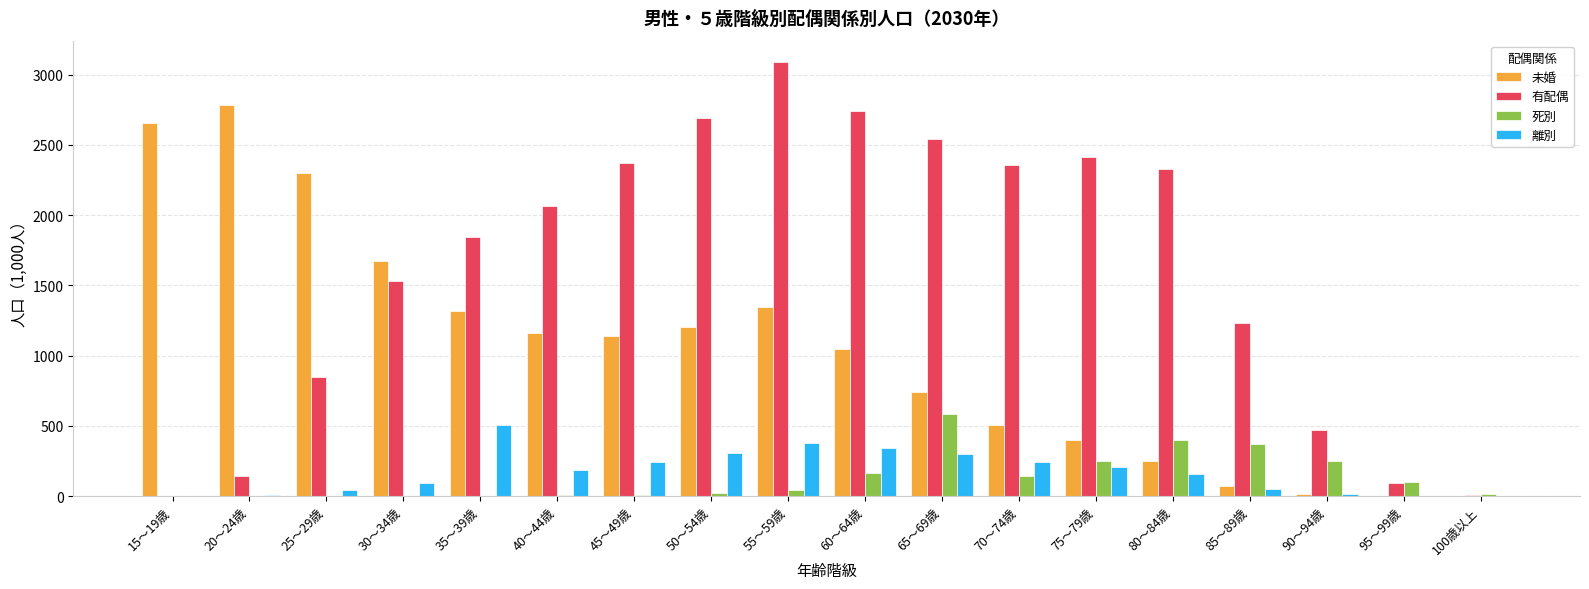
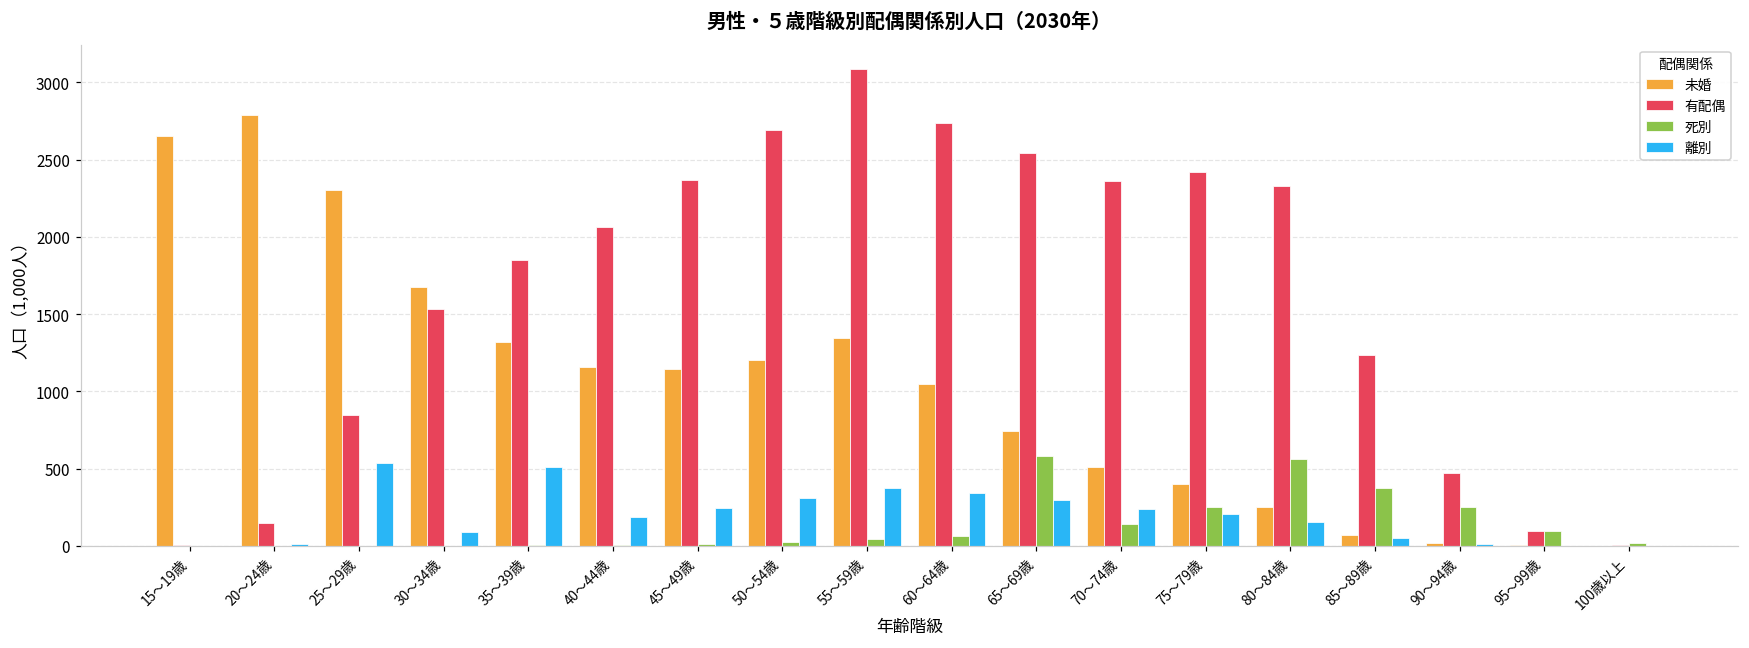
  {
    "未婚": {
      "15～19歳": 2650,
      "20～24歳": 2790,
      "25～29歳": 2300,
      "30～34歳": 1670,
      "35～39歳": 1320,
      "40～44歳": 1160,
      "45～49歳": 1140,
      "50～54歳": 1210,
      "55～59歳": 1350,
      "60～64歳": 1050,
      "65～69歳": 740,
      "70～74歳": 510,
      "75～79歳": 400,
      "80～84歳": 250,
      "85～89歳": 70,
      "90～94歳": 20
    },
    "有配偶": {
      "20～24歳": 150,
      "25～29歳": 850,
      "30～34歳": 1530,
      "35～39歳": 1850,
      "40～44歳": 2070,
      "45～49歳": 2370,
      "50～54歳": 2690,
      "55～59歳": 3090,
      "60～64歳": 2740,
      "65～69歳": 2540,
      "70～74歳": 2360,
      "75～79歳": 2420,
      "80～84歳": 2330,
      "85～89歳": 1230,
      "90～94歳": 470,
      "95～99歳": 100
    },
    "死別": {
      "15～19歳": 0,
      "50～54歳": 20,
      "55～59歳": 50,
-     "60～64歳": 160,
+     "60～64歳": 60,
      "65～69歳": 580,
      "70～74歳": 140,
      "75～79歳": 250,
-     "80～84歳": 400,
+     "80～84歳": 560,
      "85～89歳": 370,
      "90～94歳": 250,
      "95～99歳": 100
    },
    "離別": {
-     "25～29歳": 40,
+     "25～29歳": 530,
      "30～34歳": 90,
      "35～39歳": 510,
      "40～44歳": 180,
      "45～49歳": 250,
      "50～54歳": 310,
      "55～59歳": 380,
      "60～64歳": 340,
      "65～69歳": 300,
      "70～74歳": 240,
      "75～79歳": 210,
      "80～84歳": 160,
      "85～89歳": 50
    }
  }
